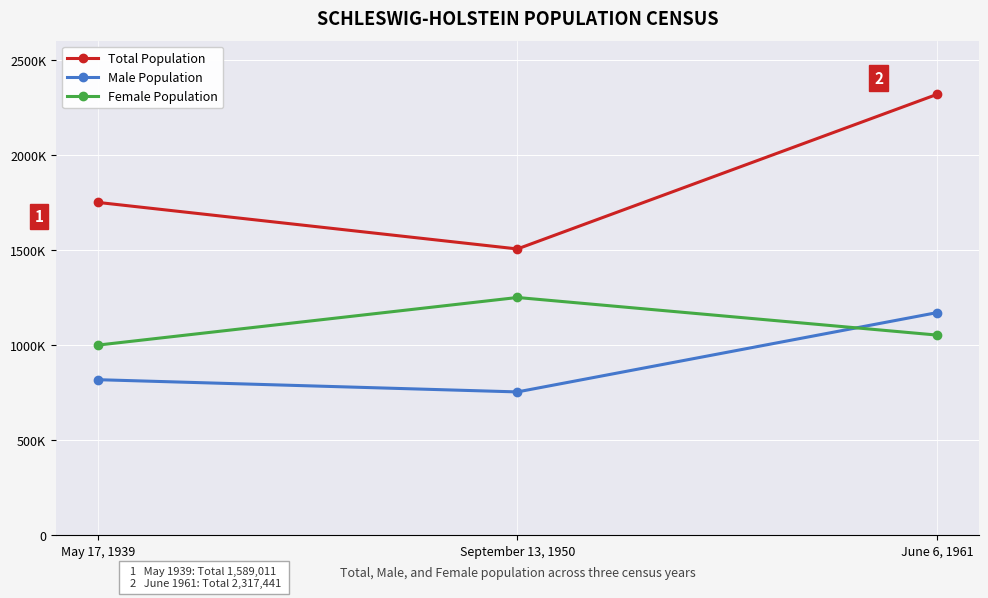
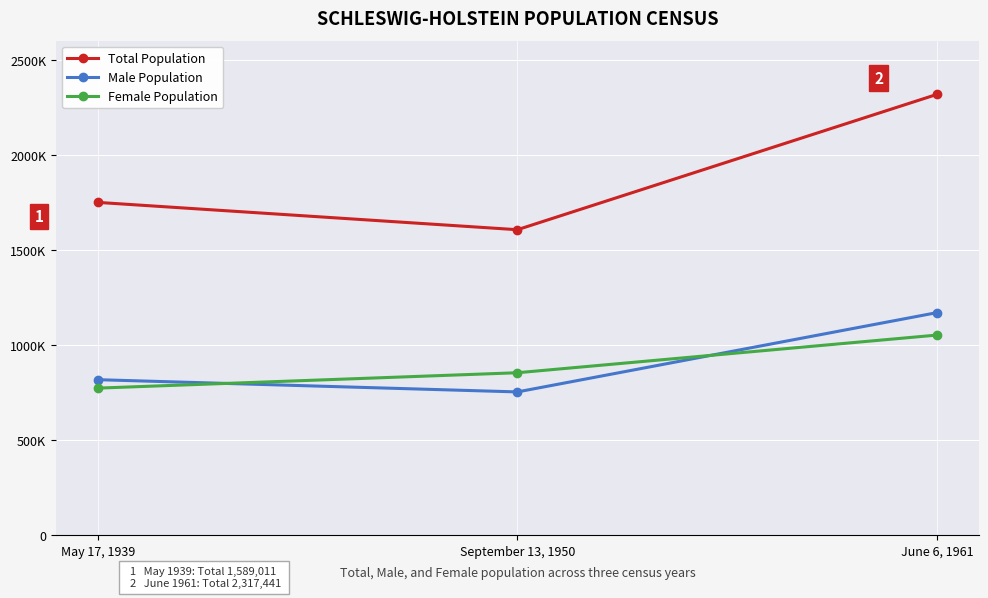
  {
    "Total Population": {
      "May 17, 1939": 1750000,
-     "September 13, 1950": 1500000,
+     "September 13, 1950": 1610000,
      "June 6, 1961": 2320000
    },
    "Male Population": {
      "May 17, 1939": 820000,
      "September 13, 1950": 750000,
      "June 6, 1961": 1170000
    },
    "Female Population": {
-     "May 17, 1939": 1000000,
-     "September 13, 1950": 1250000,
+     "May 17, 1939": 770000,
+     "September 13, 1950": 850000,
      "June 6, 1961": 1050000
    }
  }
